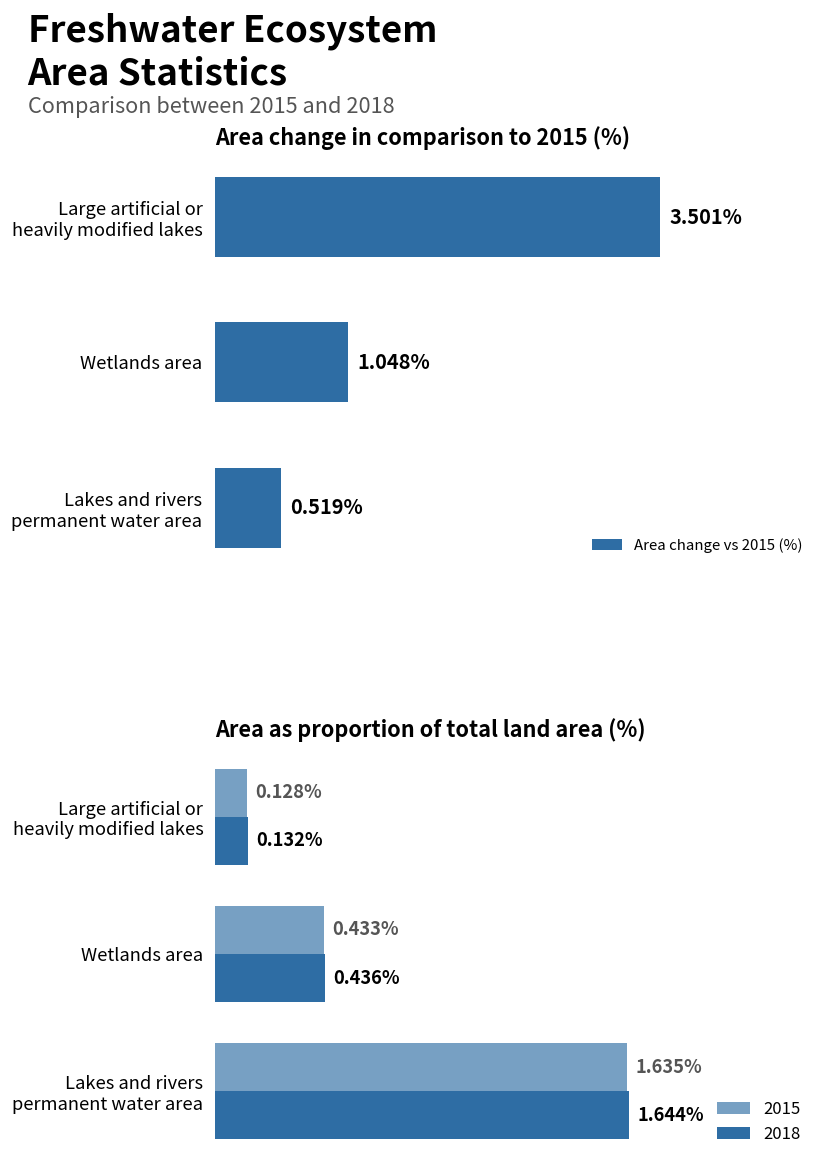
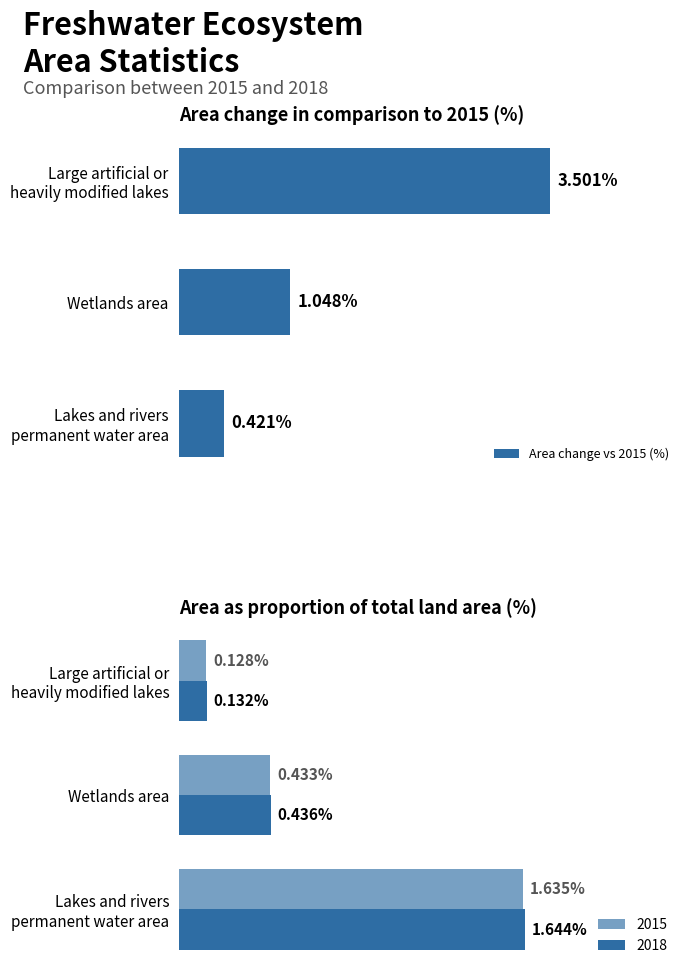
  {
    "Area change in comparison to 2015 (%)": {
      "Large artificial or heavily modified lakes": "3.501%",
      "Wetlands area": "1.048%",
-     "Lakes and rivers permanent water area": "0.519%"
+     "Lakes and rivers permanent water area": "0.421%"
    }
  }
